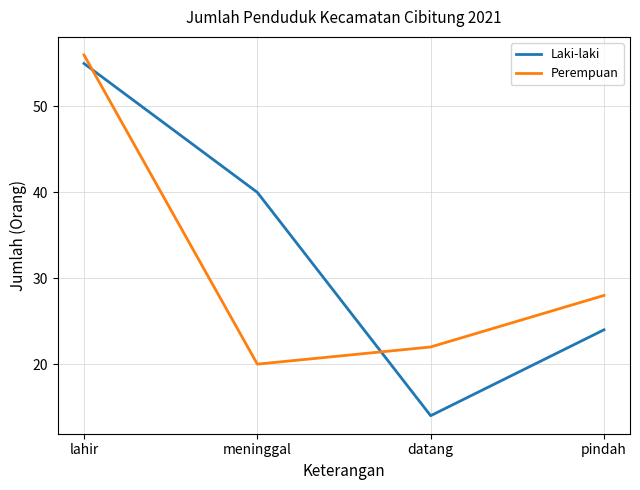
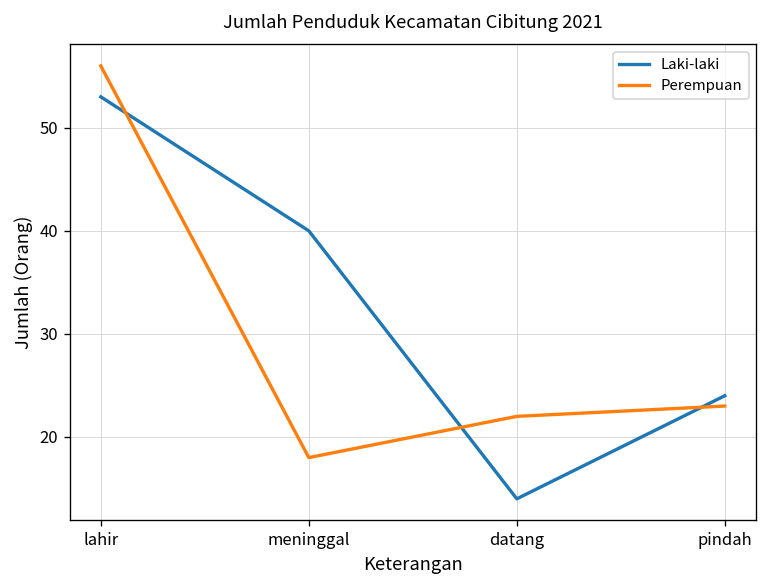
  {
    "Laki-laki": {
-     "lahir": 55,
+     "lahir": 53,
      "meninggal": 40,
      "datang": 14,
      "pindah": 24
    },
    "Perempuan": {
      "lahir": 56,
-     "meninggal": 20,
+     "meninggal": 18,
      "datang": 22,
-     "pindah": 28
+     "pindah": 23
    }
  }
